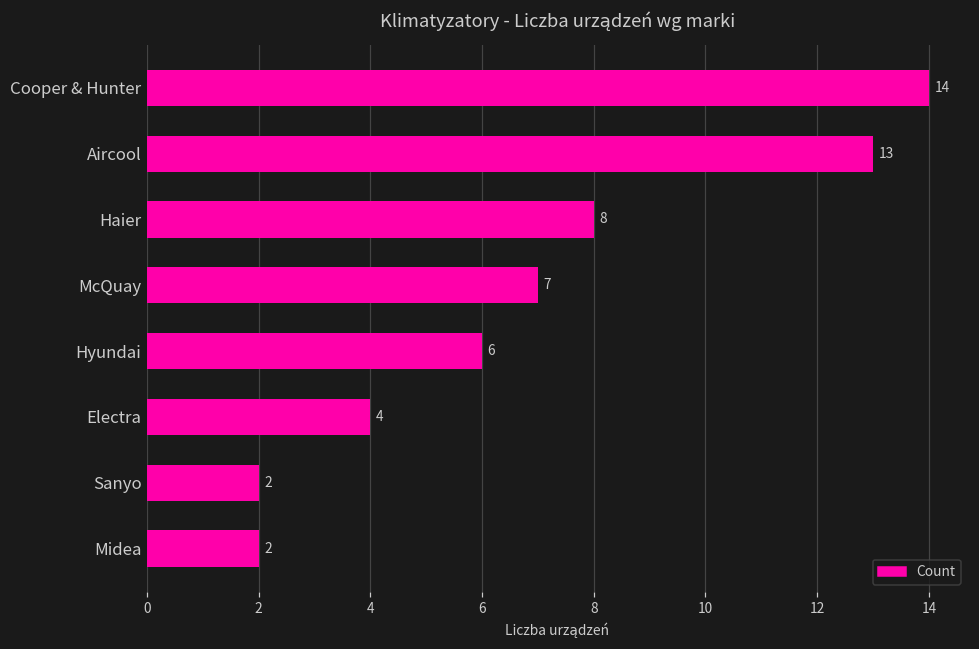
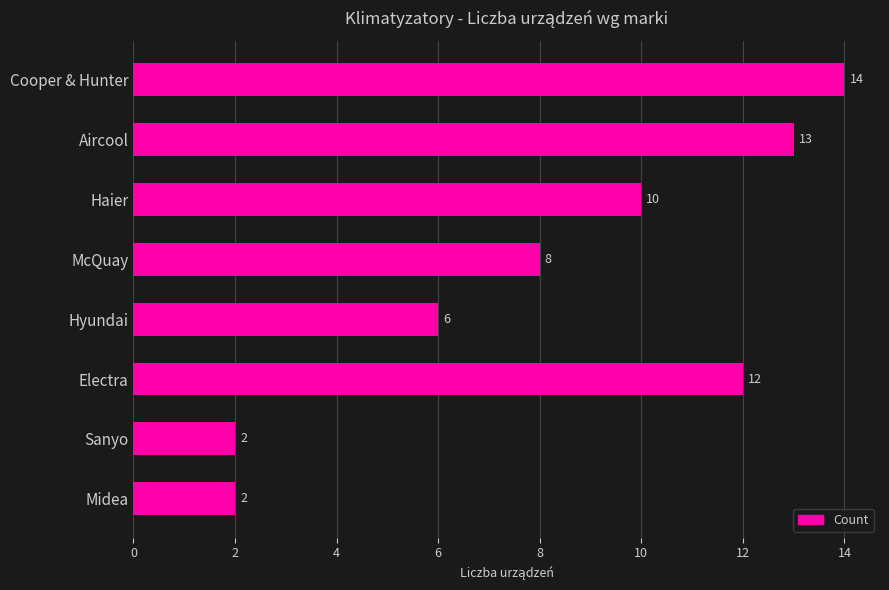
  {
    "Cooper & Hunter": 14,
    "Aircool": 13,
-   "Haier": 8,
-   "McQuay": 7,
+   "Haier": 10,
+   "McQuay": 8,
    "Hyundai": 6,
-   "Electra": 4,
+   "Electra": 12,
    "Sanyo": 2,
    "Midea": 2
  }
